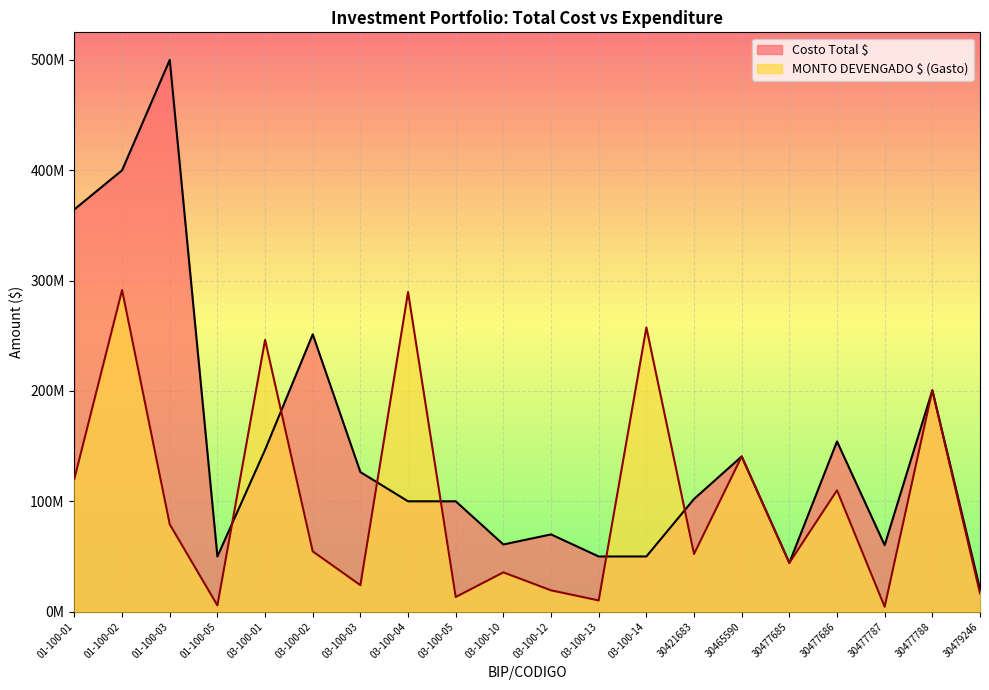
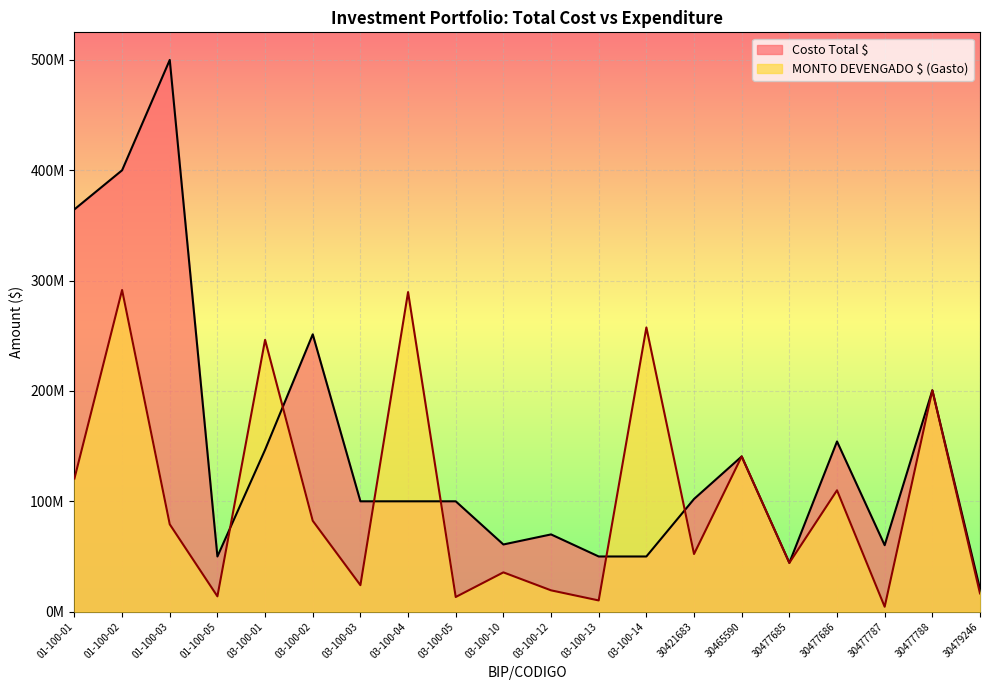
  {
    "Costo Total $": {
      "01-100-01": 365000000,
      "01-100-02": 400000000,
      "01-100-03": 500000000,
      "01-100-05": 50000000,
      "03-100-01": 147000000,
      "03-100-02": 251000000,
-     "03-100-03": 126000000,
+     "03-100-03": 100000000,
      "03-100-04": 100000000,
      "03-100-05": 100000000,
      "03-100-10": 61000000,
      "03-100-12": 70000000,
      "03-100-13": 50000000,
      "03-100-14": 50000000,
      "30421683": 102000000,
      "30477686": 154000000,
      "30477787": 60000000,
      "30479246": 20000000
    },
    "MONTO DEVENGADO $ (Gasto)": {
      "01-100-01": 121000000,
      "01-100-02": 291000000,
      "01-100-03": 79000000,
-     "01-100-05": 6000000,
+     "01-100-05": 14000000,
      "03-100-01": 246000000,
-     "03-100-02": 55000000,
+     "03-100-02": 82000000,
      "03-100-03": 24000000,
      "03-100-04": 290000000,
      "03-100-05": 13000000,
      "03-100-10": 36000000,
      "03-100-12": 19000000,
      "03-100-13": 10000000,
      "03-100-14": 258000000,
      "30421683": 52000000,
      "30477686": 110000000,
      "30477787": 4000000,
      "30479246": 17000000
    }
  }
